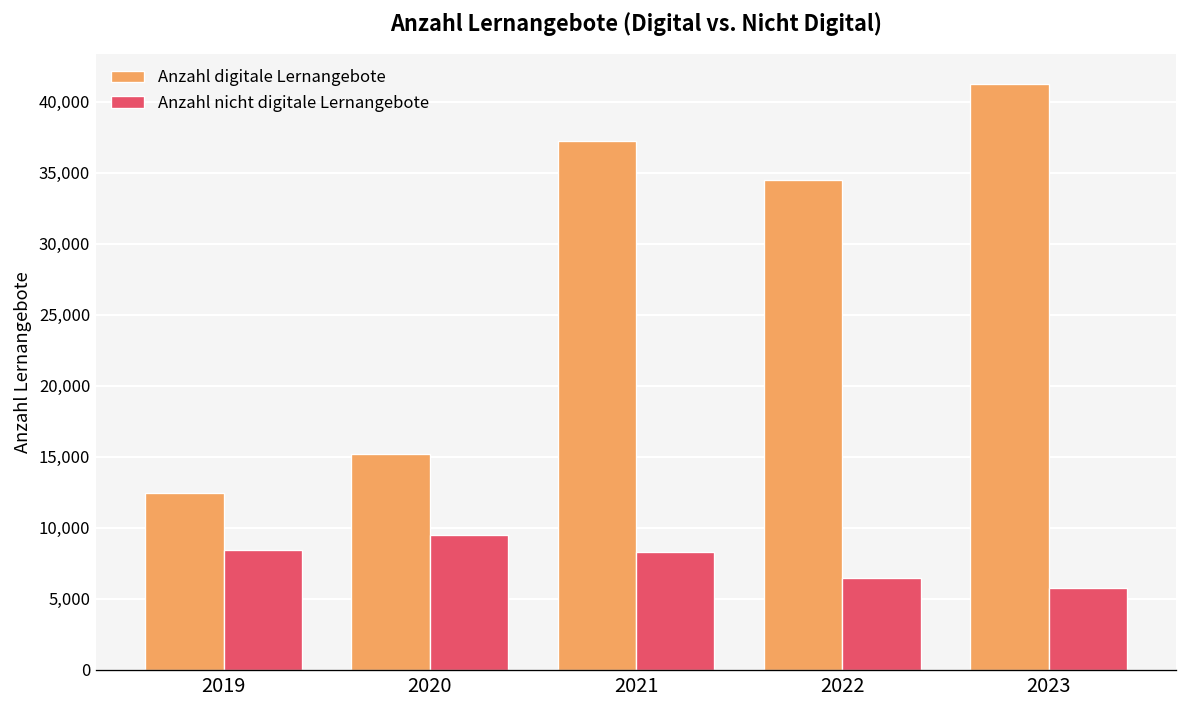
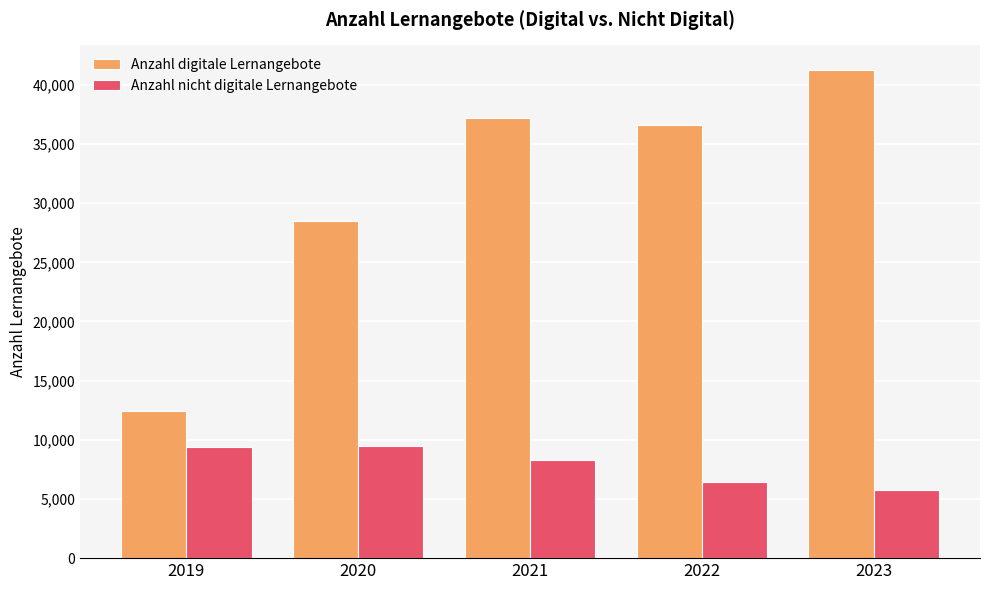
  {
    "Anzahl digitale Lernangebote": {
      "2019": "12,400",
-     "2020": "15,200",
+     "2020": "28,500",
      "2021": "37,200",
-     "2022": "34,500",
+     "2022": "36,600",
      "2023": "41,300"
    },
    "Anzahl nicht digitale Lernangebote": {
-     "2019": "8,500",
+     "2019": "9,400",
      "2020": "9,500",
      "2021": "8,300",
      "2022": "6,500",
      "2023": "5,700"
    }
  }
